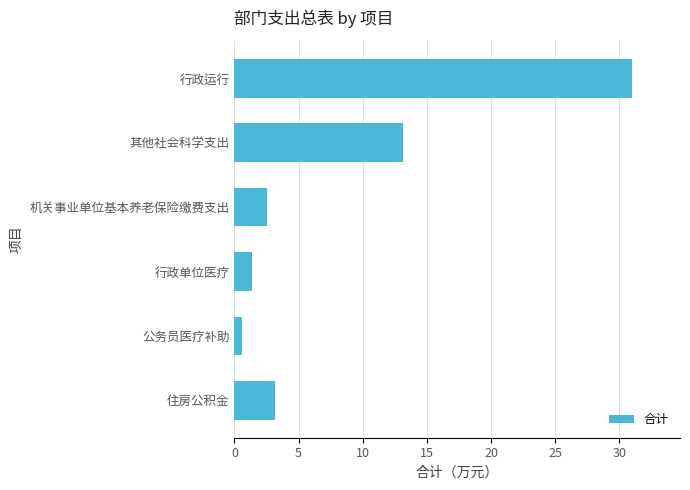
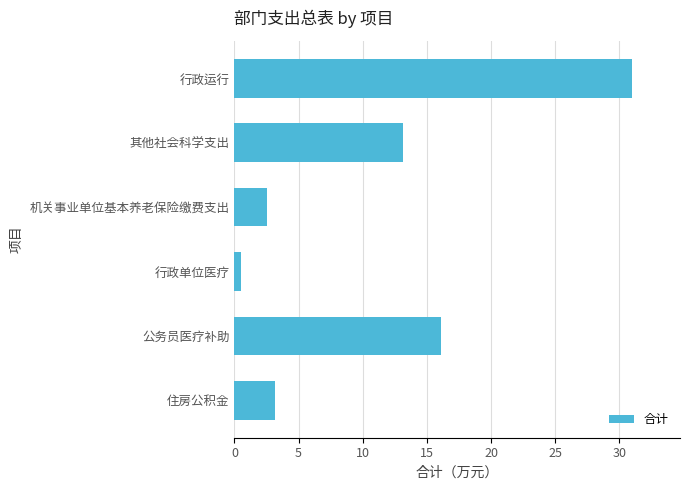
  {
    "行政运行": 31.0,
    "其他社会科学支出": 13.1,
    "机关事业单位基本养老保险缴费支出": 2.5,
-   "行政单位医疗": 1.4,
-   "公务员医疗补助": 0.6,
+   "行政单位医疗": 0.5,
+   "公务员医疗补助": 16.1,
    "住房公积金": 3.1
  }
